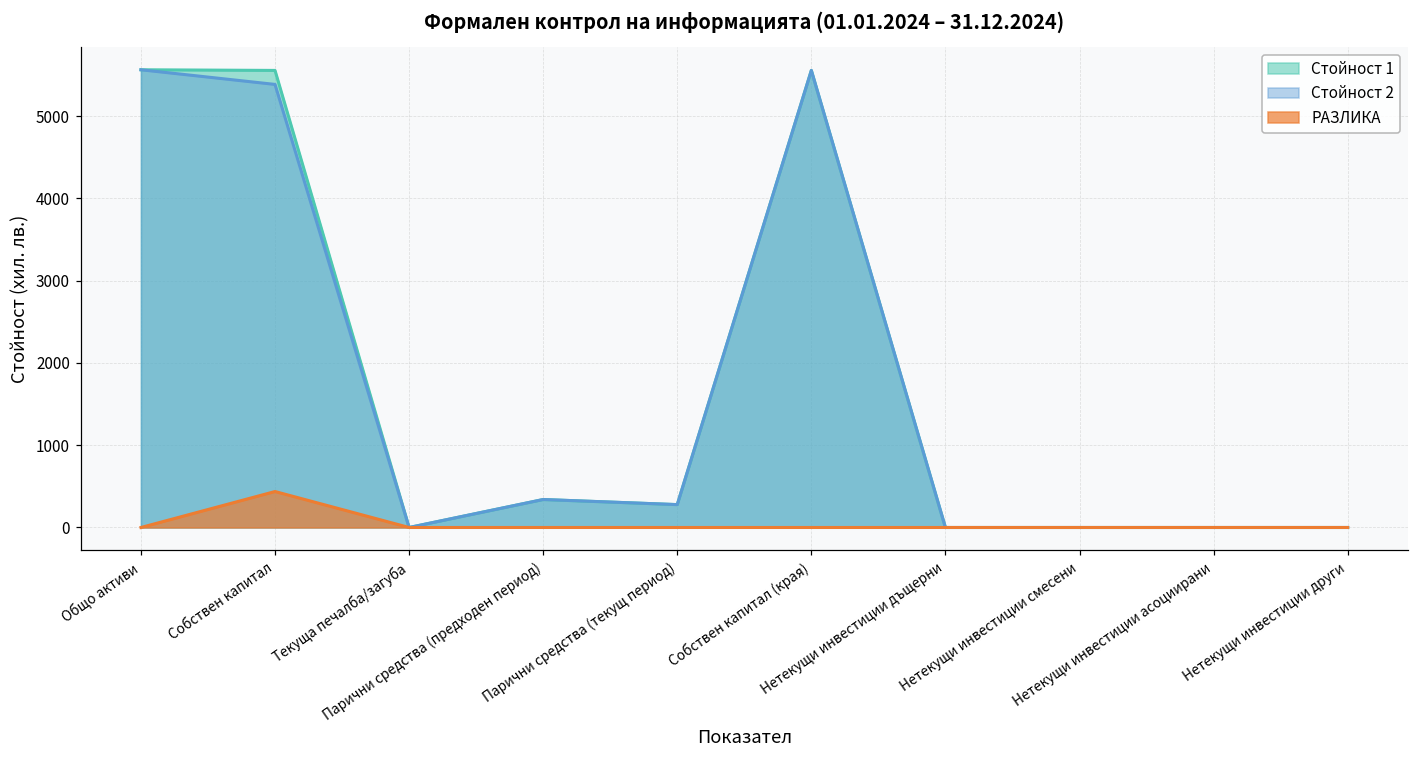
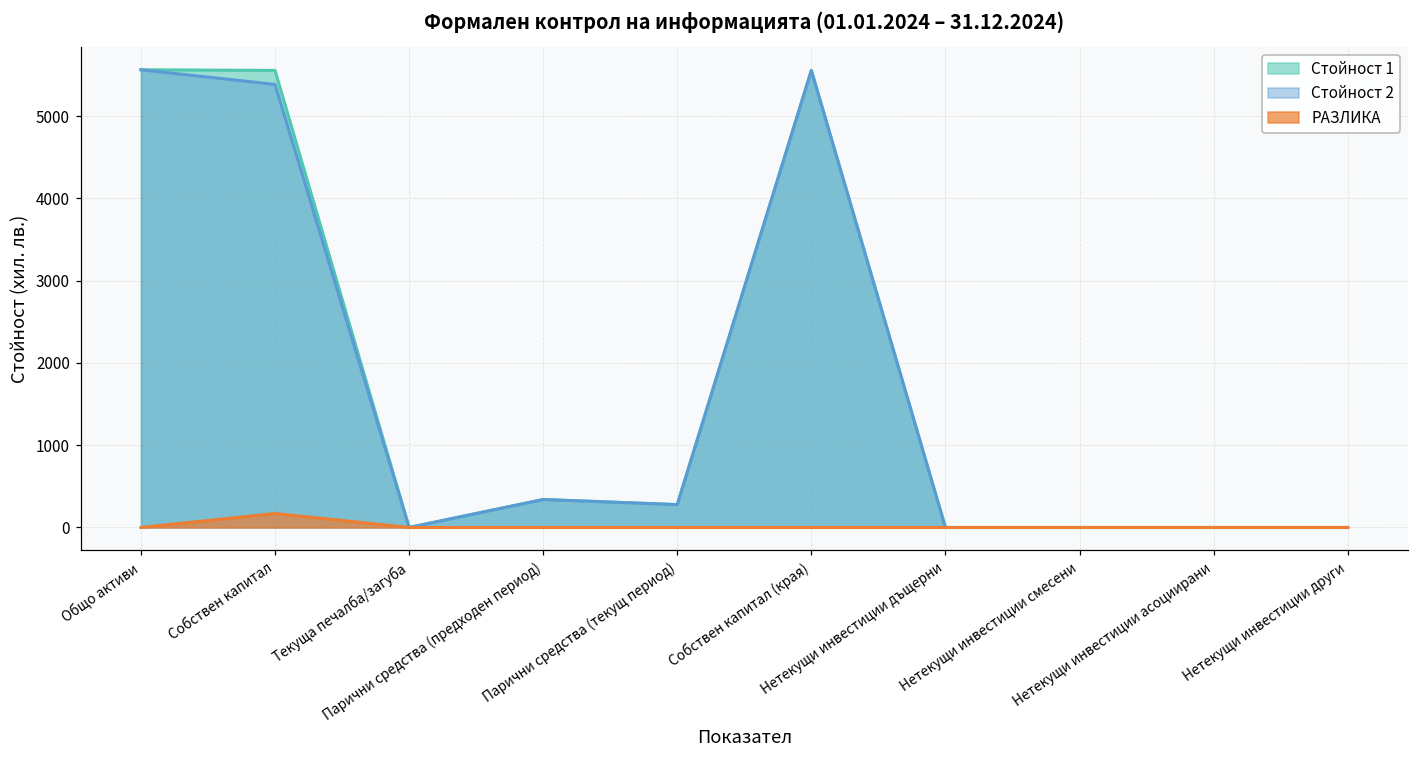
  {
    "РАЗЛИКА": {
      "Общо активи": 0,
-     "Собствен капитал": 400,
+     "Собствен капитал": 200,
      "Парични средства (предходен период)": 0,
      "Парични средства (текущ период)": 0,
      "Собствен капитал (края)": 0
    }
  }
